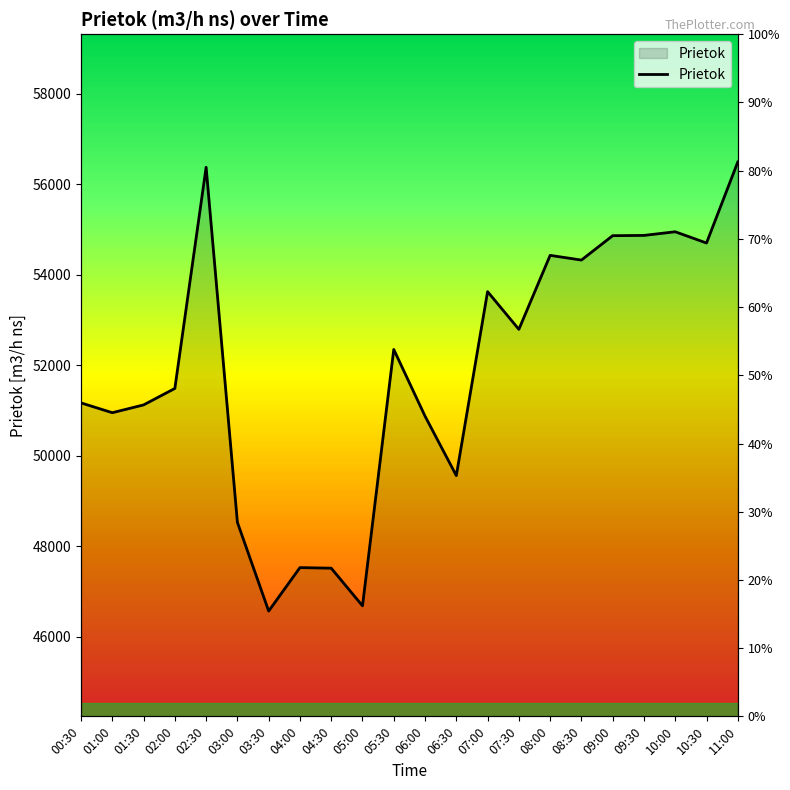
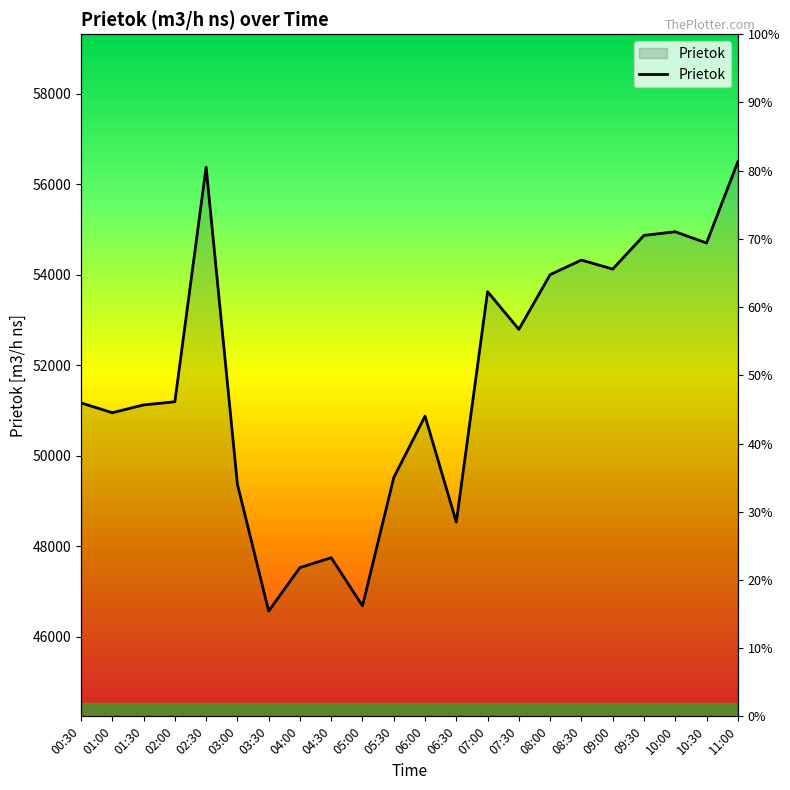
  {
    "00:30": 51200,
    "01:00": 51000,
    "01:30": 51100,
-   "02:00": 51500,
+   "02:00": 51200,
    "02:30": 56400,
-   "03:00": 48500,
+   "03:00": 49400,
    "03:30": 46600,
    "04:00": 47500,
-   "04:30": 47500,
+   "04:30": 47700,
    "05:00": 46700,
-   "05:30": 52400,
+   "05:30": 49500,
    "06:00": 50900,
-   "06:30": 49600,
+   "06:30": 48500,
    "07:00": 53600,
    "07:30": 52800,
-   "08:00": 54400,
+   "08:00": 54000,
    "08:30": 54300,
-   "09:00": 54900,
+   "09:00": 54100,
    "09:30": 54900,
    "10:00": 55000,
    "10:30": 54700,
    "11:00": 56500
  }
